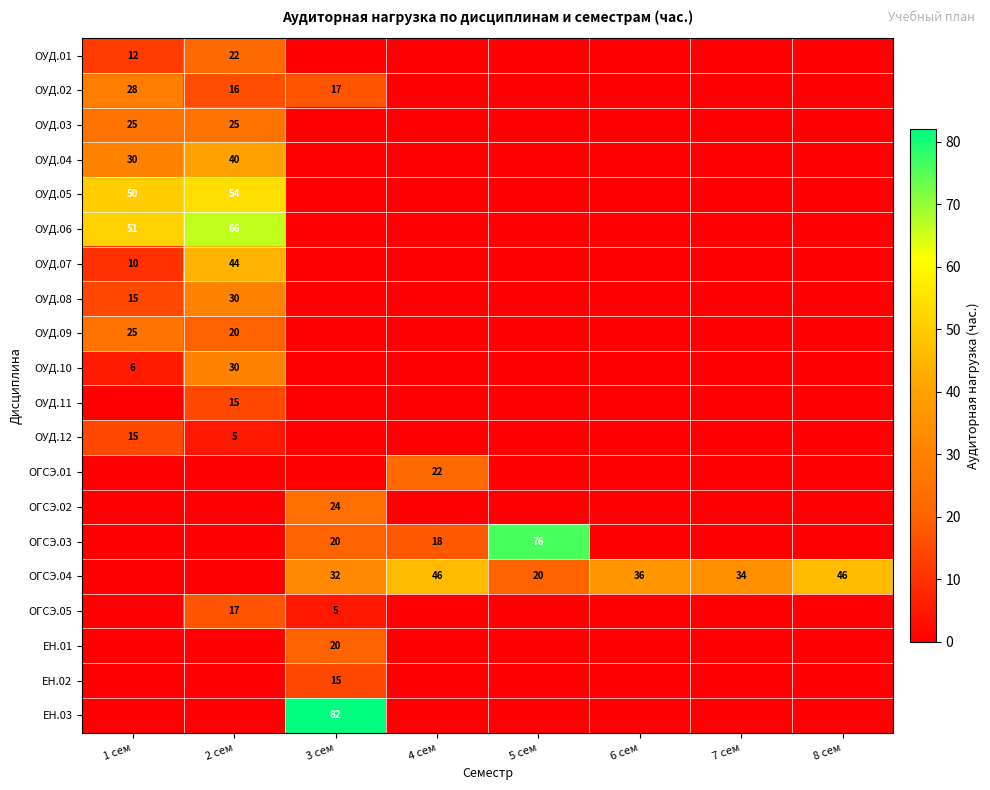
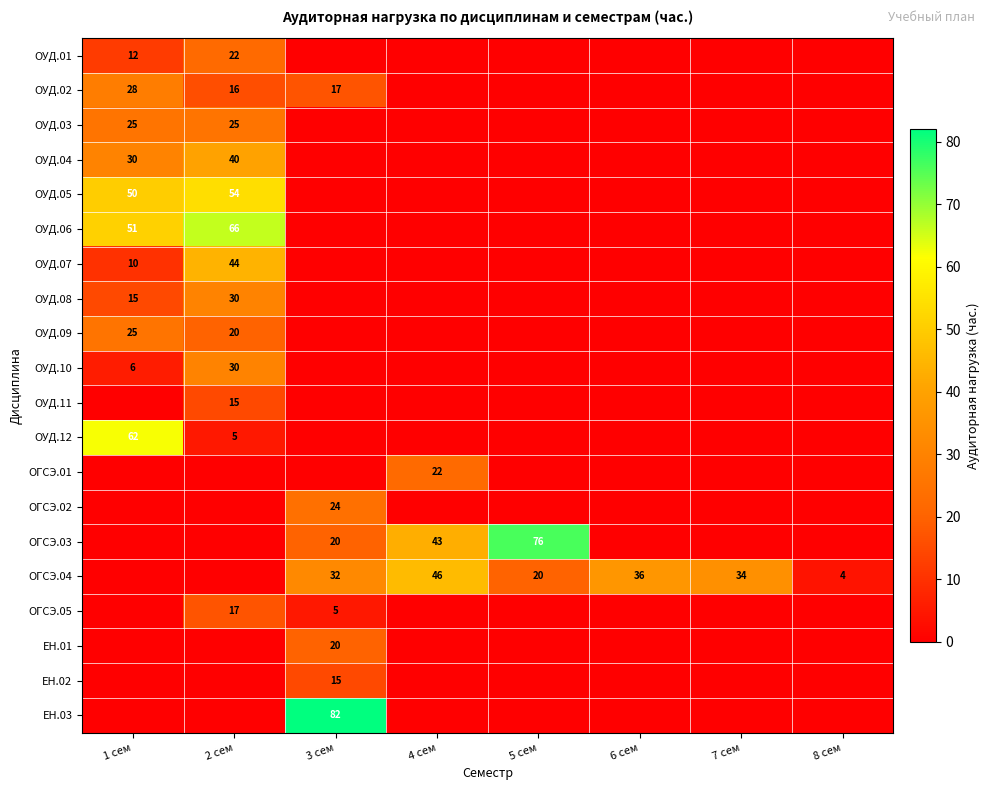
  {
    "ОУД.01": {
      "1 сем": 12,
      "2 сем": 22
    },
    "ОУД.02": {
      "1 сем": 28,
      "2 сем": 16,
      "3 сем": 17
    },
    "ОУД.03": {
      "1 сем": 25,
      "2 сем": 25
    },
    "ОУД.04": {
      "1 сем": 30,
      "2 сем": 40
    },
    "ОУД.05": {
      "1 сем": 50,
      "2 сем": 54
    },
    "ОУД.06": {
      "1 сем": 51,
      "2 сем": 66
    },
    "ОУД.07": {
      "1 сем": 10,
      "2 сем": 44
    },
    "ОУД.08": {
      "1 сем": 15,
      "2 сем": 30
    },
    "ОУД.09": {
      "1 сем": 25,
      "2 сем": 20
    },
    "ОУД.10": {
      "1 сем": 6,
      "2 сем": 30
    },
    "ОУД.11": {
      "2 сем": 15
    },
    "ОУД.12": {
-     "1 сем": 15,
+     "1 сем": 62,
      "2 сем": 5
    },
    "ОГСЭ.01": {
      "4 сем": 22
    },
    "ОГСЭ.02": {
      "3 сем": 24
    },
    "ОГСЭ.03": {
      "3 сем": 20,
-     "4 сем": 18,
+     "4 сем": 43,
      "5 сем": 76
    },
    "ОГСЭ.04": {
      "3 сем": 32,
      "4 сем": 46,
      "5 сем": 20,
      "6 сем": 36,
      "7 сем": 34,
-     "8 сем": 46
+     "8 сем": 4
    },
    "ОГСЭ.05": {
      "2 сем": 17,
      "3 сем": 5
    },
    "ЕН.01": {
      "3 сем": 20
    },
    "ЕН.02": {
      "3 сем": 15
    },
    "ЕН.03": {
      "3 сем": 82
    }
  }
